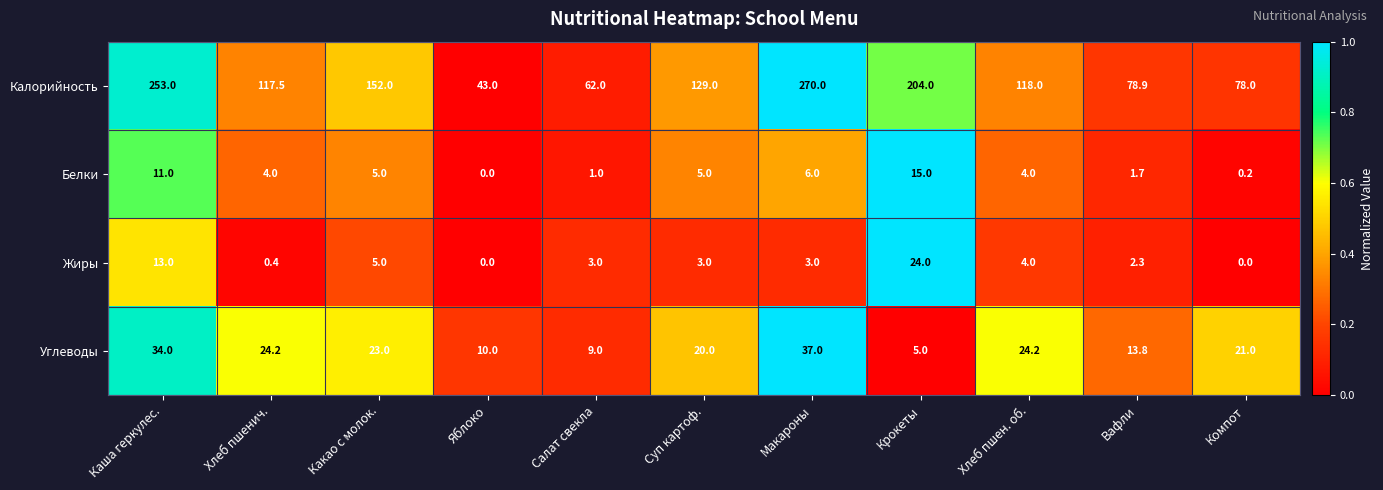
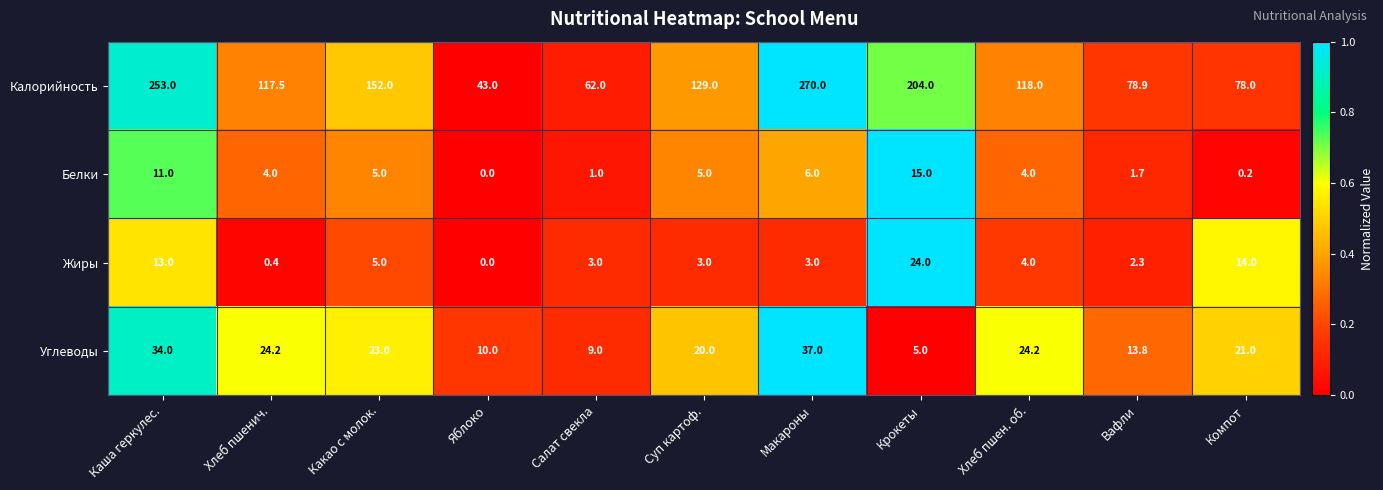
  {
    "Калорийность": {
      "Каша геркулес.": 253.0,
      "Хлеб пшенич.": 117.5,
      "Какао с молок.": 152.0,
      "Яблоко": 43.0,
      "Салат свекла": 62.0,
      "Суп картоф.": 129.0,
      "Макароны": 270.0,
      "Крокеты": 204.0,
      "Хлеб пшен. об.": 118.0,
      "Вафли": 78.9,
      "Компот": 78.0
    },
    "Белки": {
      "Каша геркулес.": 11.0,
      "Хлеб пшенич.": 4.0,
      "Какао с молок.": 5.0,
      "Яблоко": 0.0,
      "Салат свекла": 1.0,
      "Суп картоф.": 5.0,
      "Макароны": 6.0,
      "Крокеты": 15.0,
      "Хлеб пшен. об.": 4.0,
      "Вафли": 1.7,
      "Компот": 0.2
    },
    "Жиры": {
      "Каша геркулес.": 13.0,
      "Хлеб пшенич.": 0.4,
      "Какао с молок.": 5.0,
      "Яблоко": 0.0,
      "Салат свекла": 3.0,
      "Суп картоф.": 3.0,
      "Макароны": 3.0,
      "Крокеты": 24.0,
      "Хлеб пшен. об.": 4.0,
      "Вафли": 2.3,
-     "Компот": 0.0
+     "Компот": 14.0
    },
    "Углеводы": {
      "Каша геркулес.": 34.0,
      "Хлеб пшенич.": 24.2,
      "Какао с молок.": 23.0,
      "Яблоко": 10.0,
      "Салат свекла": 9.0,
      "Суп картоф.": 20.0,
      "Макароны": 37.0,
      "Крокеты": 5.0,
      "Хлеб пшен. об.": 24.2,
      "Вафли": 13.8,
      "Компот": 21.0
    }
  }
